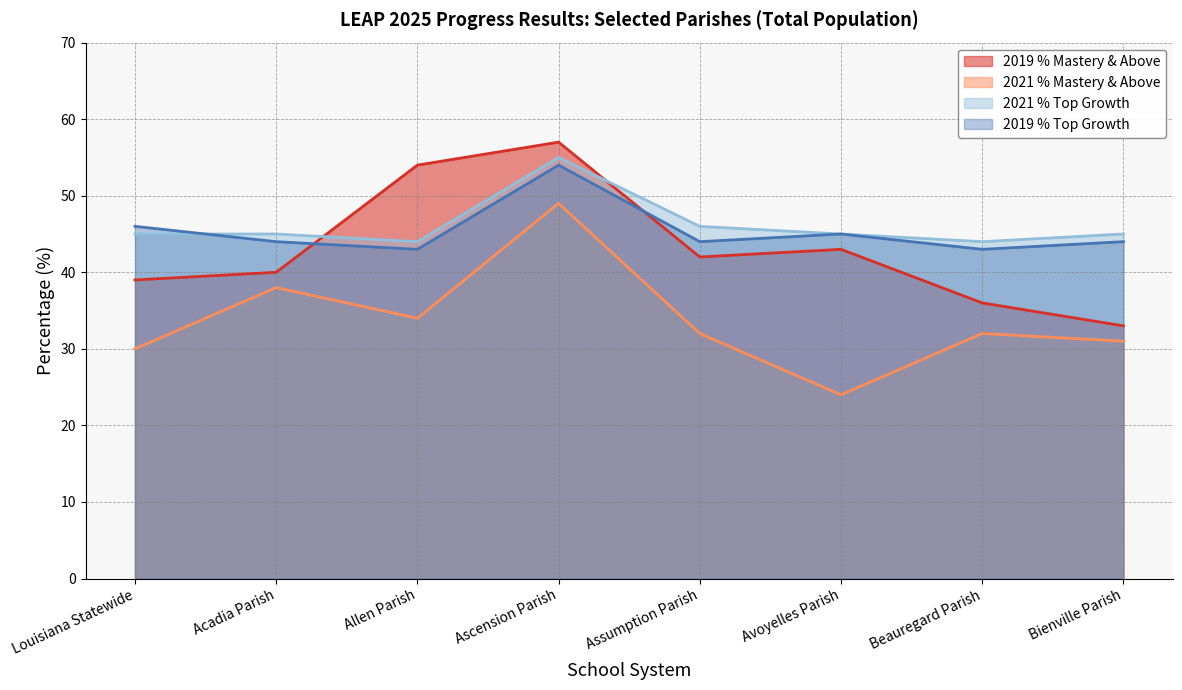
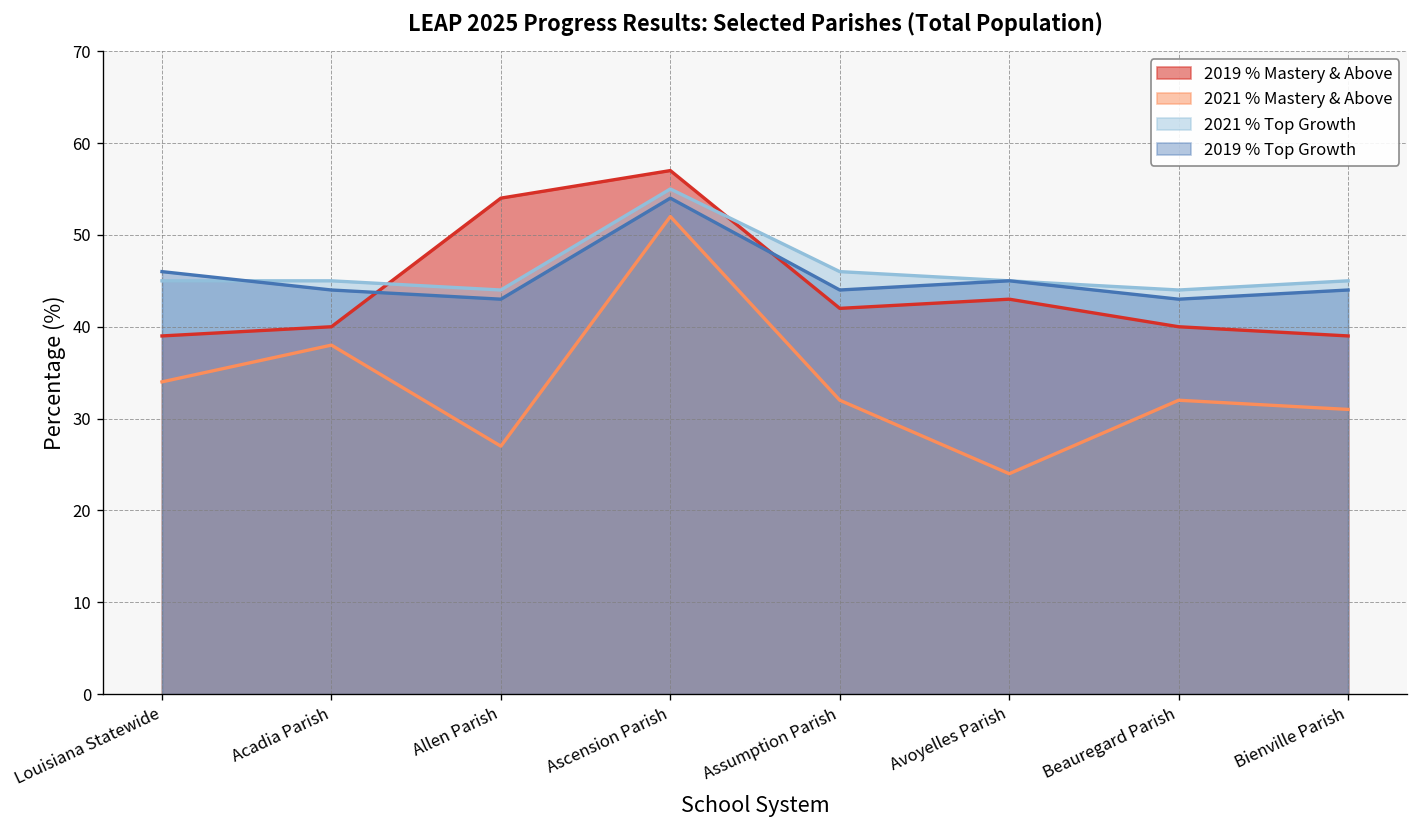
  {
    "2019 % Mastery & Above": {
      "Louisiana Statewide": 39,
      "Acadia Parish": 40,
      "Allen Parish": 54,
      "Ascension Parish": 57,
      "Assumption Parish": 42,
      "Avoyelles Parish": 43,
-     "Beauregard Parish": 36,
-     "Bienville Parish": 33
+     "Beauregard Parish": 40,
+     "Bienville Parish": 39
    },
    "2021 % Mastery & Above": {
-     "Louisiana Statewide": 30,
+     "Louisiana Statewide": 34,
      "Acadia Parish": 38,
-     "Allen Parish": 34,
-     "Ascension Parish": 49,
+     "Allen Parish": 27,
+     "Ascension Parish": 52,
      "Assumption Parish": 32,
      "Avoyelles Parish": 24,
      "Beauregard Parish": 32,
      "Bienville Parish": 31
    }
  }
